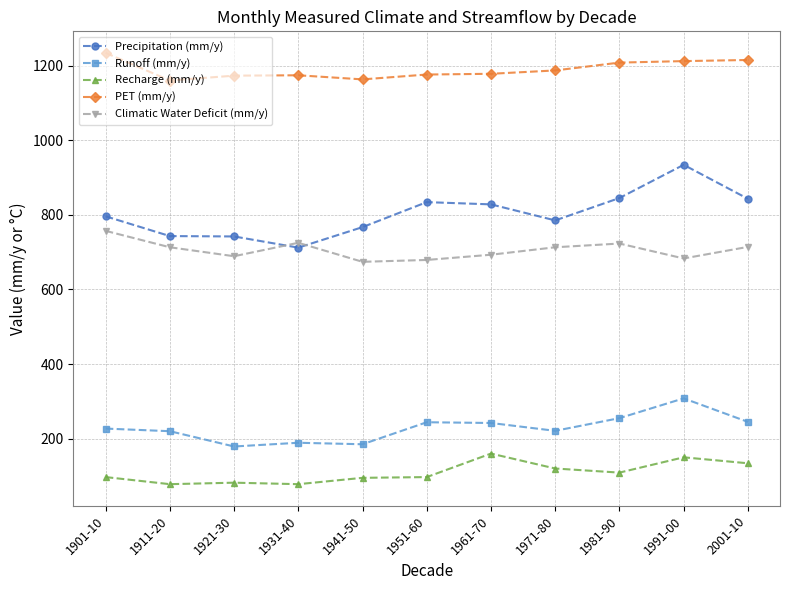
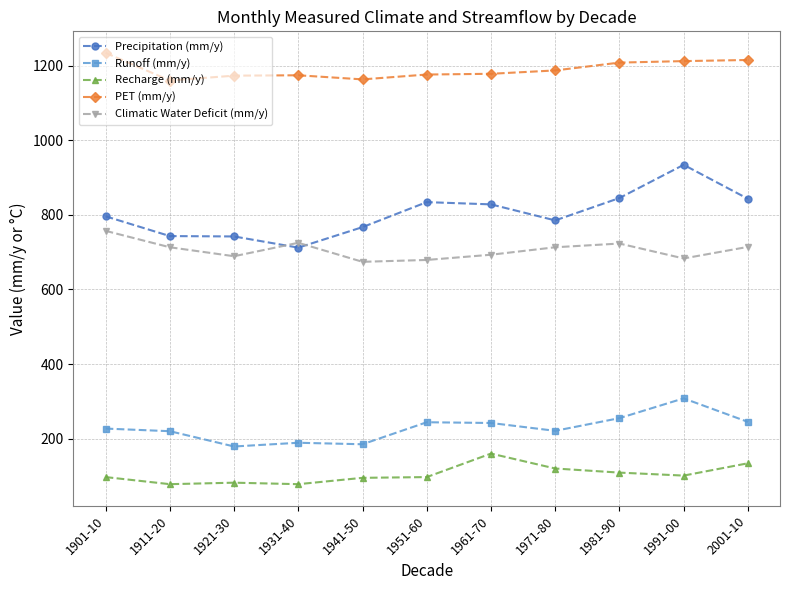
  {
    "Recharge (mm/y)": {
      "1901-10": 100,
      "1911-20": 80,
      "1921-30": 80,
      "1931-40": 80,
      "1941-50": 100,
      "1951-60": 100,
      "1961-70": 160,
      "1971-80": 120,
      "1981-90": 110,
-     "1991-00": 150,
+     "1991-00": 100,
      "2001-10": 130
    },
    "PET (mm/y)": {
      "1931-40": 1170,
      "1941-50": 1160,
      "1951-60": 1180,
      "1961-70": 1180,
      "1971-80": 1190,
      "1981-90": 1210,
      "1991-00": 1210,
      "2001-10": 1220
    },
    "Climatic Water Deficit (mm/y)": {
      "1901-10": 760,
      "1911-20": 710,
      "1921-30": 690,
      "1931-40": 730,
      "1941-50": 670,
      "1951-60": 680,
      "1961-70": 690,
      "1971-80": 710,
      "1981-90": 720,
      "1991-00": 680,
      "2001-10": 710
    }
  }
